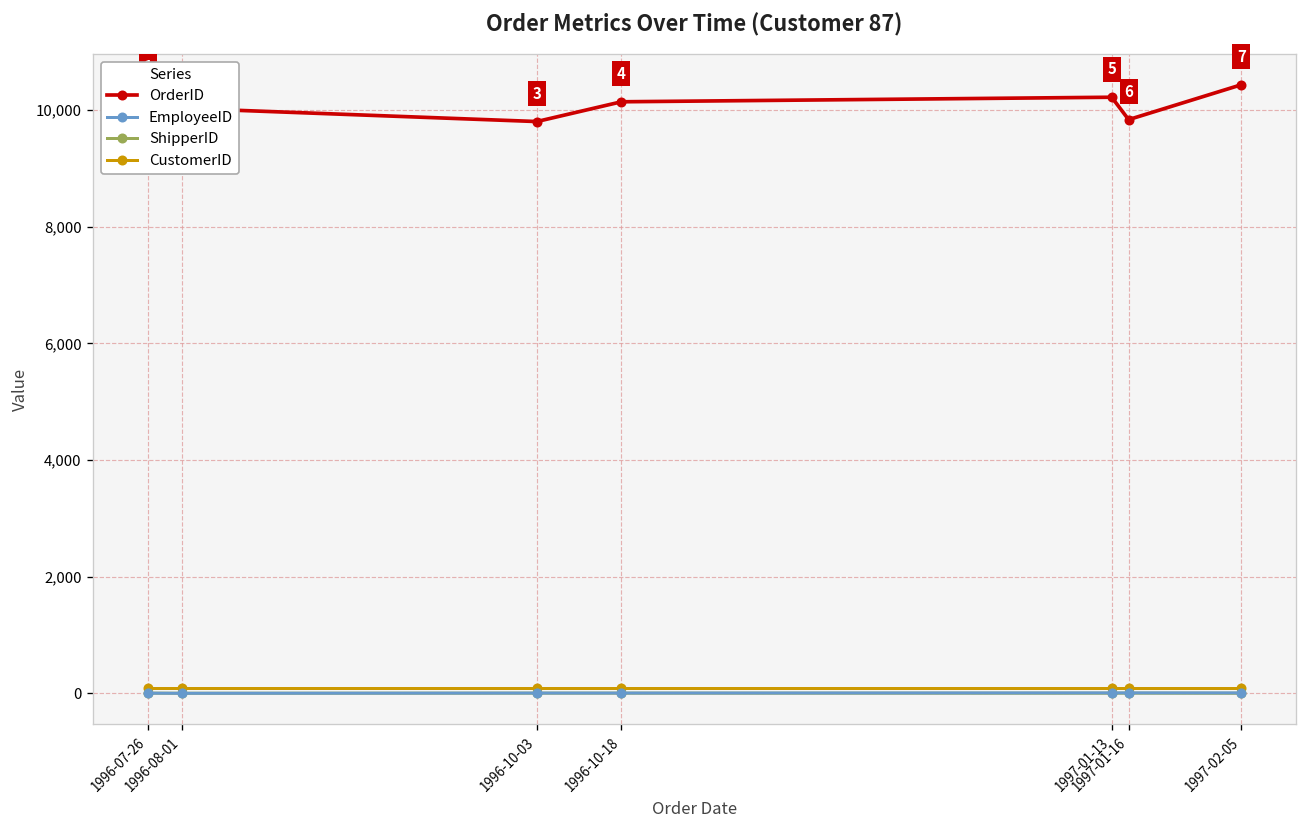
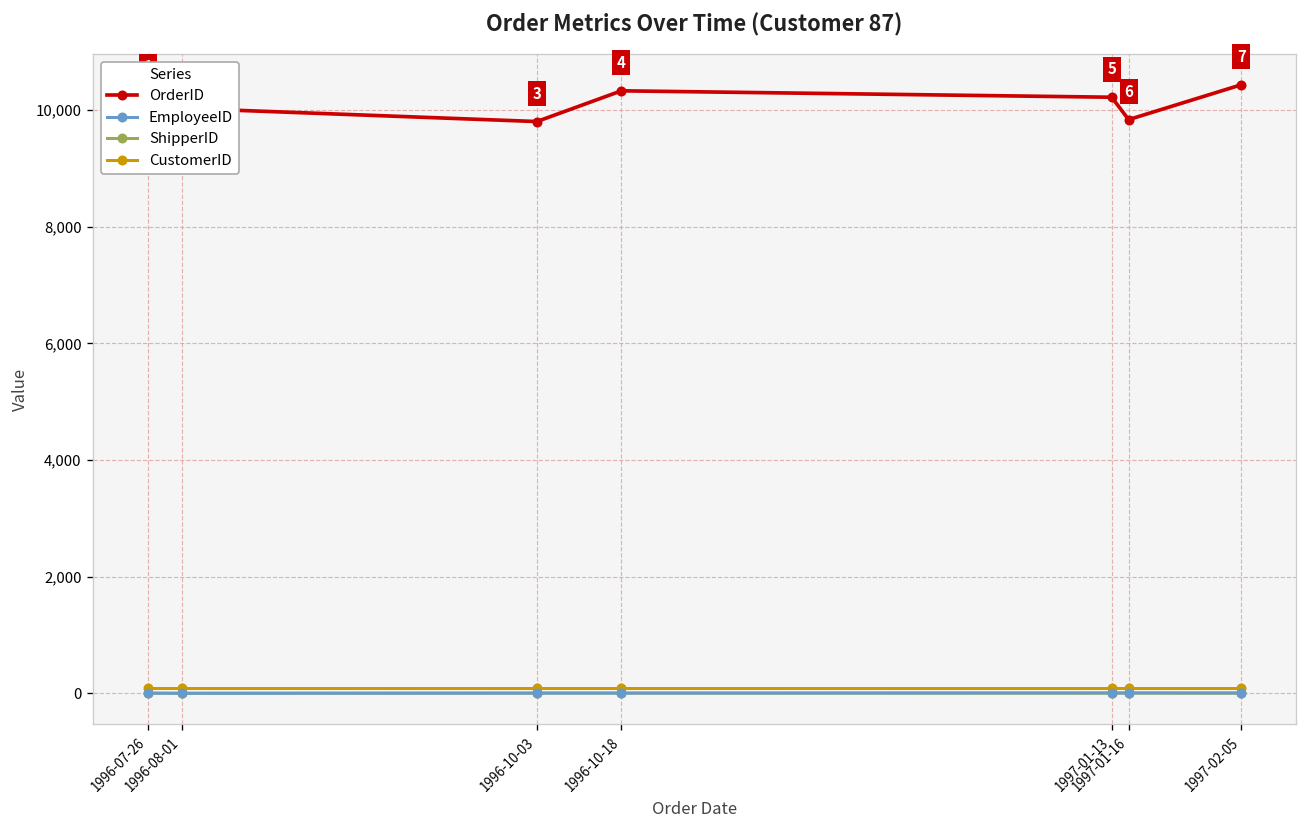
  {
    "OrderID": {
-     "1996-10-18": "10,100",
+     "1996-10-18": "10,300",
      "1997-01-16": "9,800"
    },
    "CustomerID": {
      "1996-07-26": "100",
      "1996-08-01": "100",
      "1996-10-03": "100",
      "1996-10-18": "100",
      "1997-01-13": "100",
      "1997-01-16": "100",
      "1997-02-05": "100"
    }
  }
